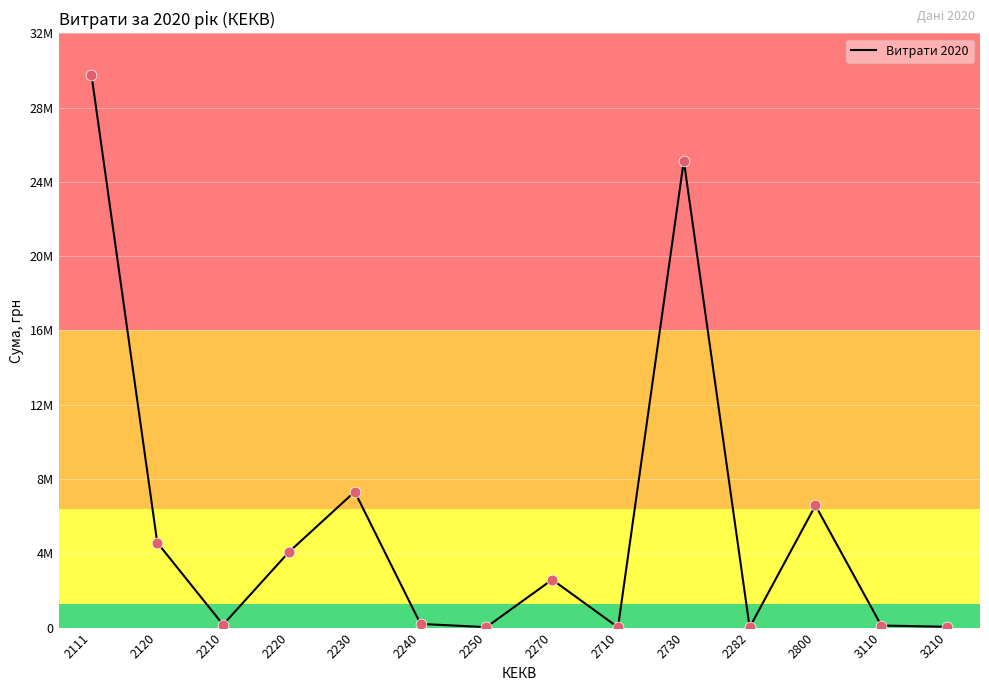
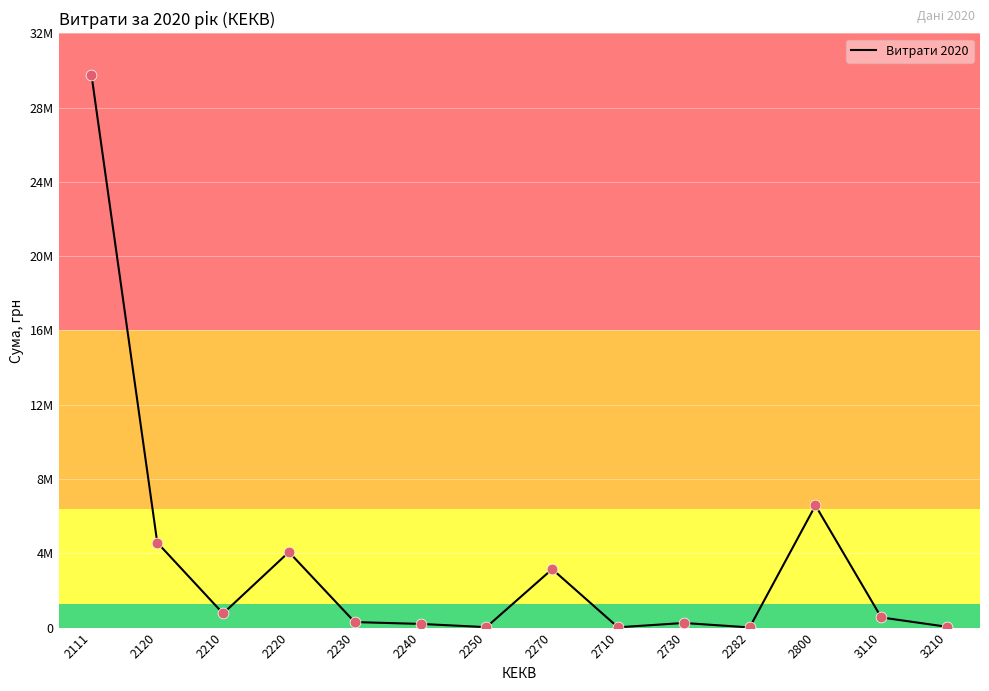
  {
    "2111": 29800000,
    "2120": 4600000,
-   "2210": 200000,
+   "2210": 800000,
    "2220": 4100000,
-   "2230": 7300000,
+   "2230": 300000,
    "2240": 200000,
    "2250": 0,
-   "2270": 2600000,
+   "2270": 3100000,
    "2710": 0,
-   "2730": 25100000,
+   "2730": 200000,
    "2282": 0,
    "2800": 6600000,
-   "3110": 100000,
+   "3110": 500000,
    "3210": 0
  }
